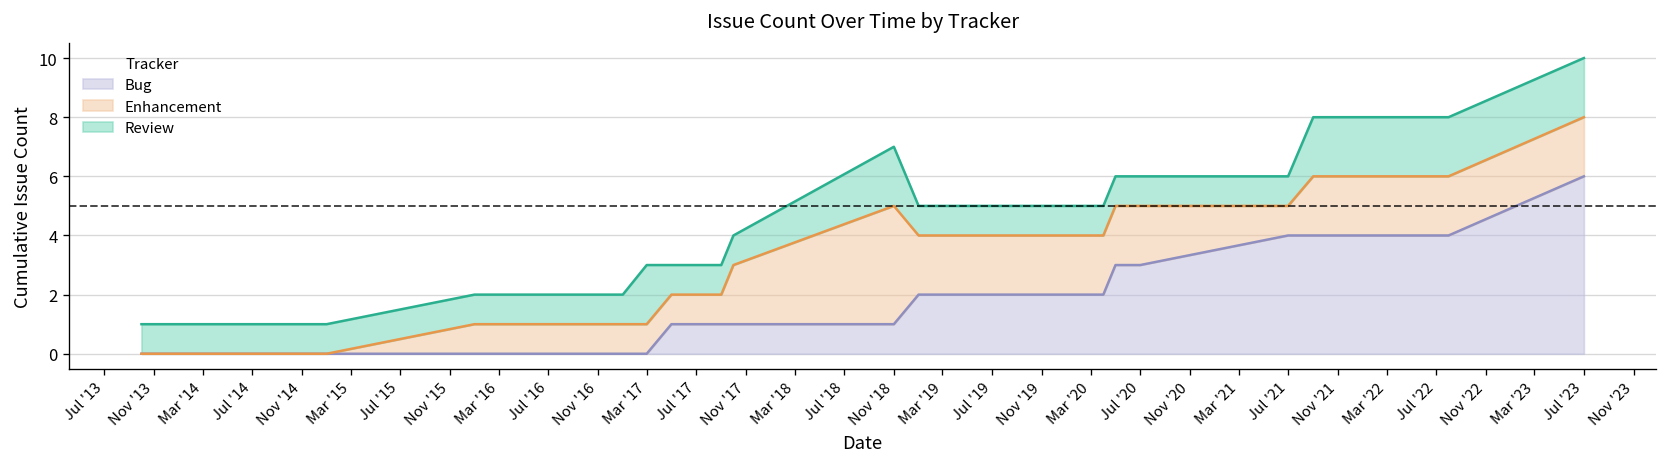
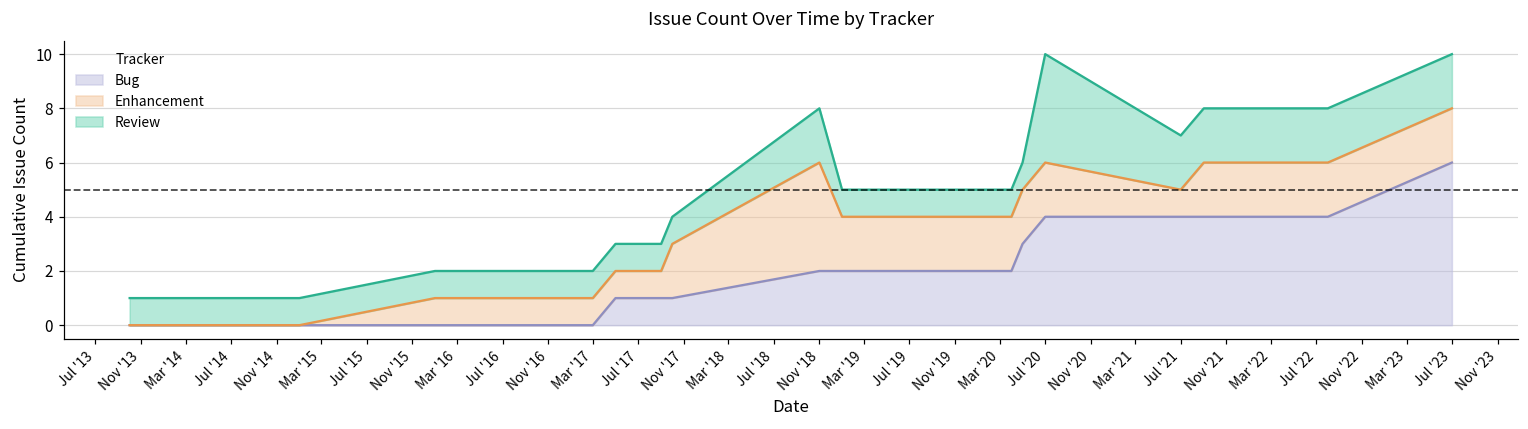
  {
    "Bug": {
      "Mar '17": 0,
-     "Nov '18": 1,
-     "Jul '20": 3,
+     "Nov '18": 2,
+     "Jul '20": 4,
      "Jul '21": 4,
      "Jul '23": 6
    },
    "Enhancement": {
      "Mar '17": 1,
      "Nov '18": 4,
      "Jul '20": 2,
      "Jul '21": 1,
      "Jul '23": 2
    },
    "Review": {
-     "Mar '17": 2,
+     "Mar '17": 1,
      "Nov '18": 2,
-     "Jul '20": 1,
-     "Jul '21": 1,
+     "Jul '20": 4,
+     "Jul '21": 2,
      "Jul '23": 2
    }
  }
